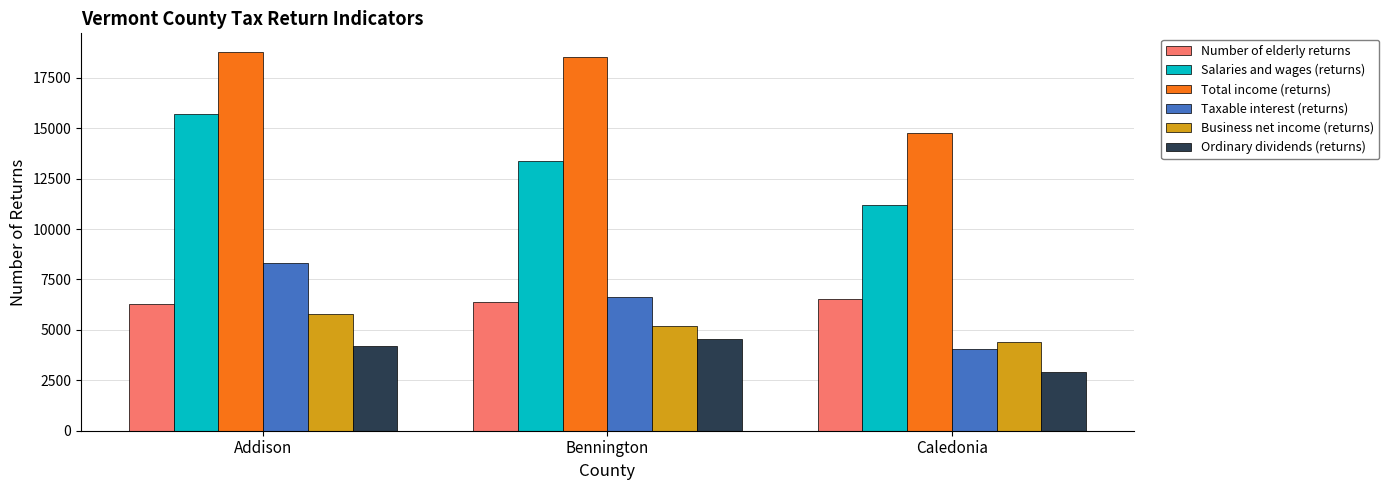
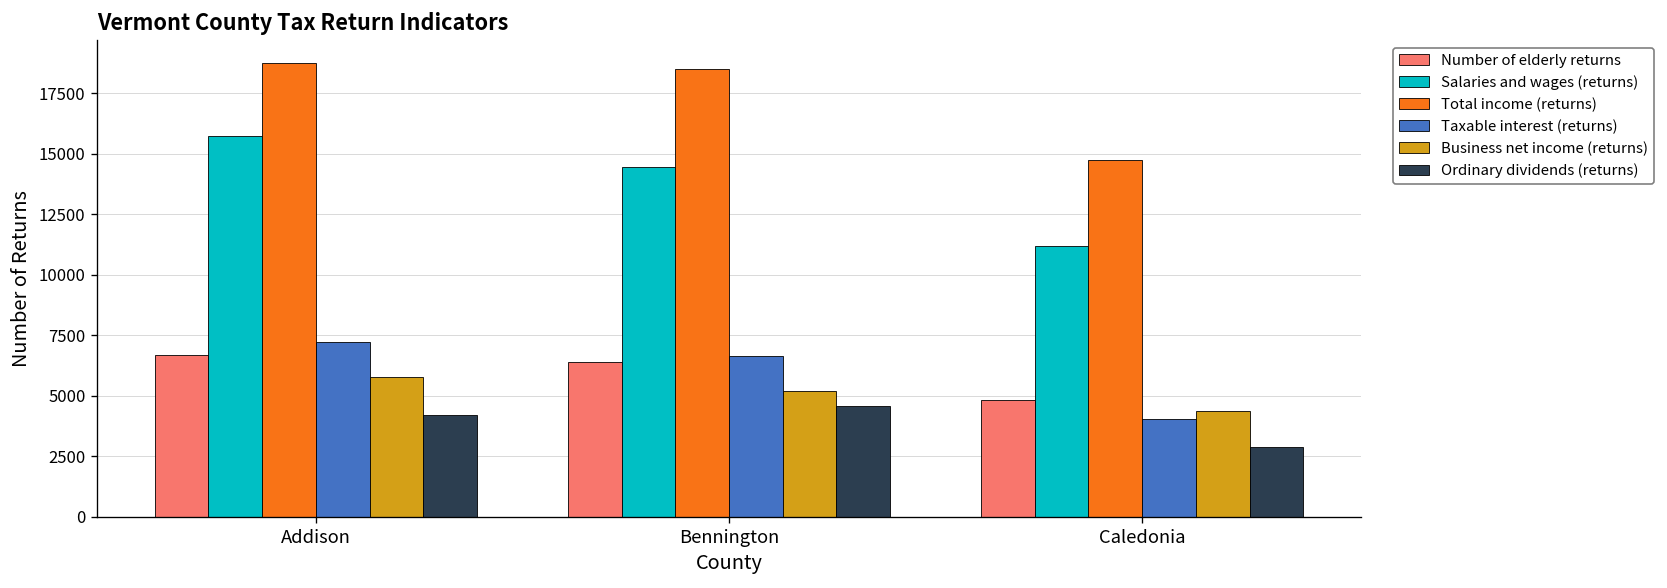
  {
    "Number of elderly returns": {
-     "Addison": 6300,
+     "Addison": 6700,
      "Bennington": 6400,
-     "Caledonia": 6500
+     "Caledonia": 4900
    },
    "Salaries and wages (returns)": {
      "Addison": 15700,
-     "Bennington": 13400,
+     "Bennington": 14500,
      "Caledonia": 11200
    },
    "Taxable interest (returns)": {
-     "Addison": 8300,
+     "Addison": 7200,
      "Bennington": 6600,
      "Caledonia": 4000
    },
    "Ordinary dividends (returns)": {
      "Addison": 4200,
      "Bennington": 4600,
      "Caledonia": 2900
    }
  }
